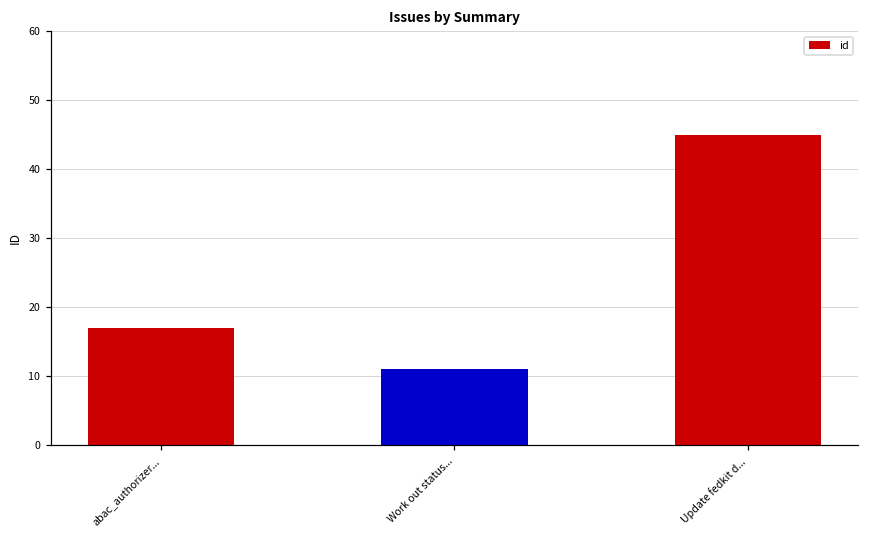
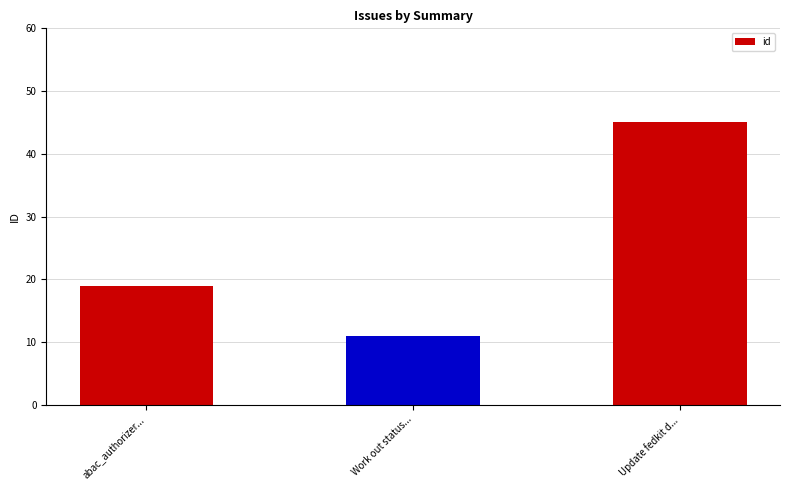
  {
-   "abac_authorizer...": 17,
+   "abac_authorizer...": 19,
    "Work out status...": 11,
    "Update fedkit d...": 45
  }
